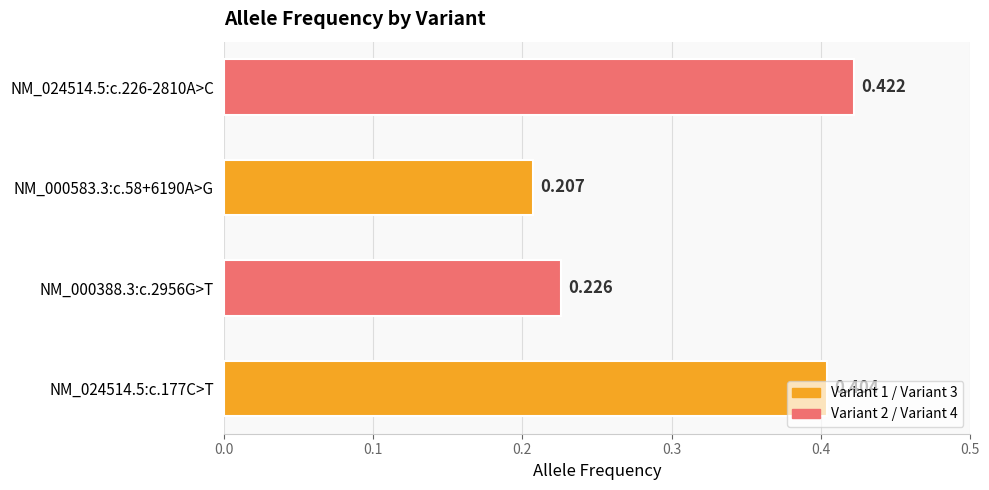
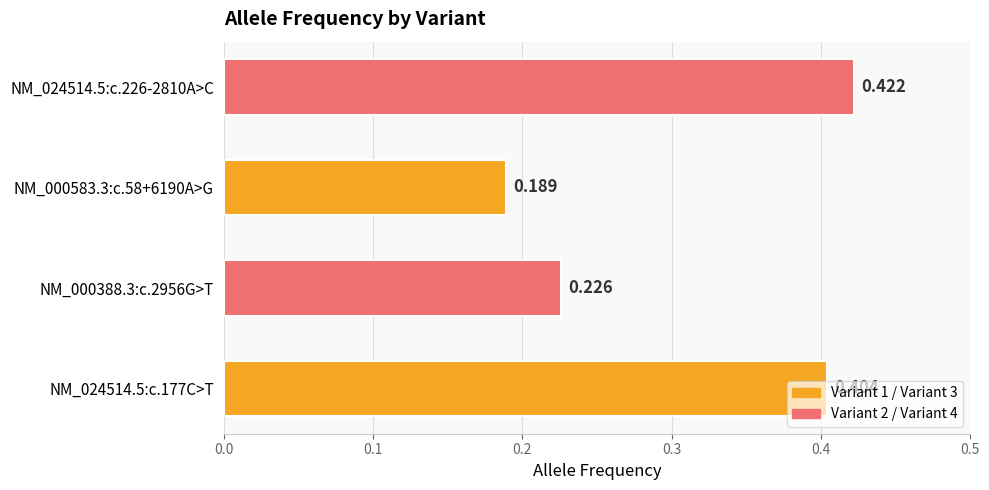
  {
    "NM_024514.5:c.226-2810A>C": 0.422,
-   "NM_000583.3:c.58+6190A>G": 0.207,
+   "NM_000583.3:c.58+6190A>G": 0.189,
    "NM_000388.3:c.2956G>T": 0.226
  }
